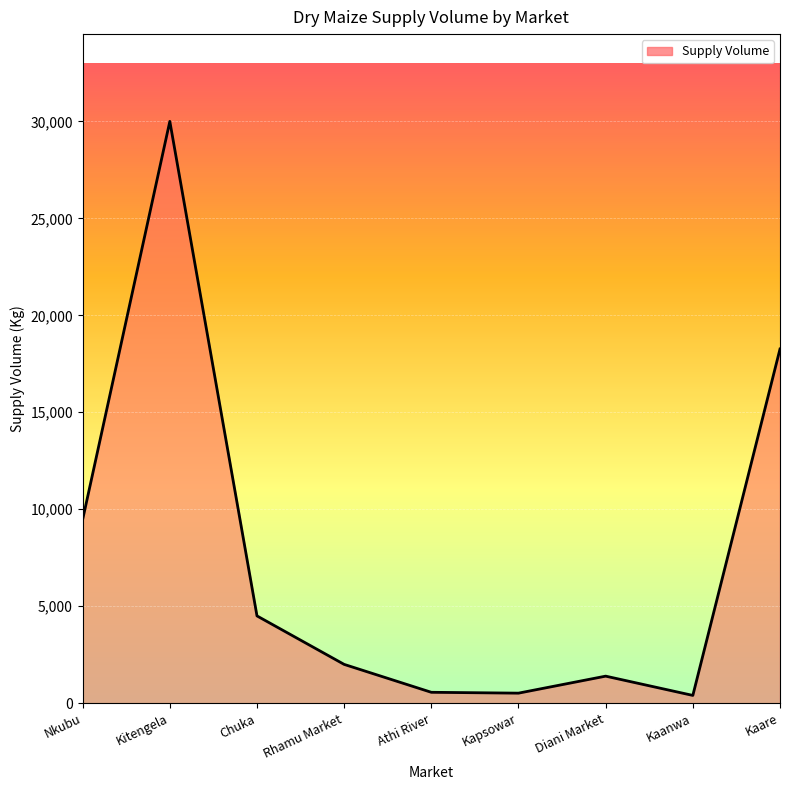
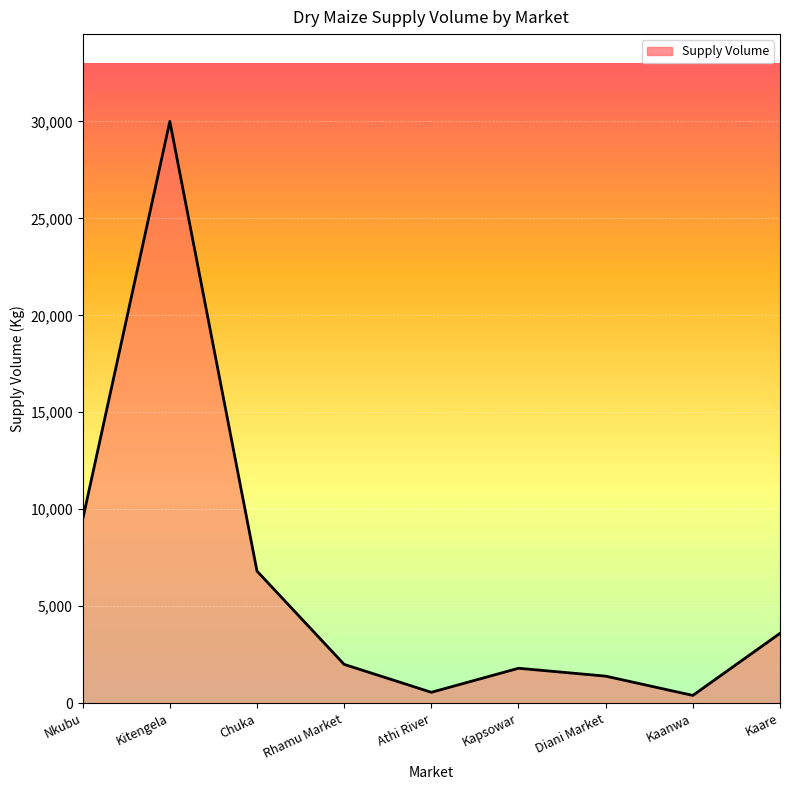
  {
    "Nkubu": "9,500",
    "Kitengela": "30,000",
-   "Chuka": "4,500",
+   "Chuka": "6,800",
    "Rhamu Market": "2,000",
    "Athi River": "600",
-   "Kapsowar": "500",
+   "Kapsowar": "1,800",
    "Diani Market": "1,400",
    "Kaanwa": "400",
-   "Kaare": "18,300"
+   "Kaare": "3,600"
  }
